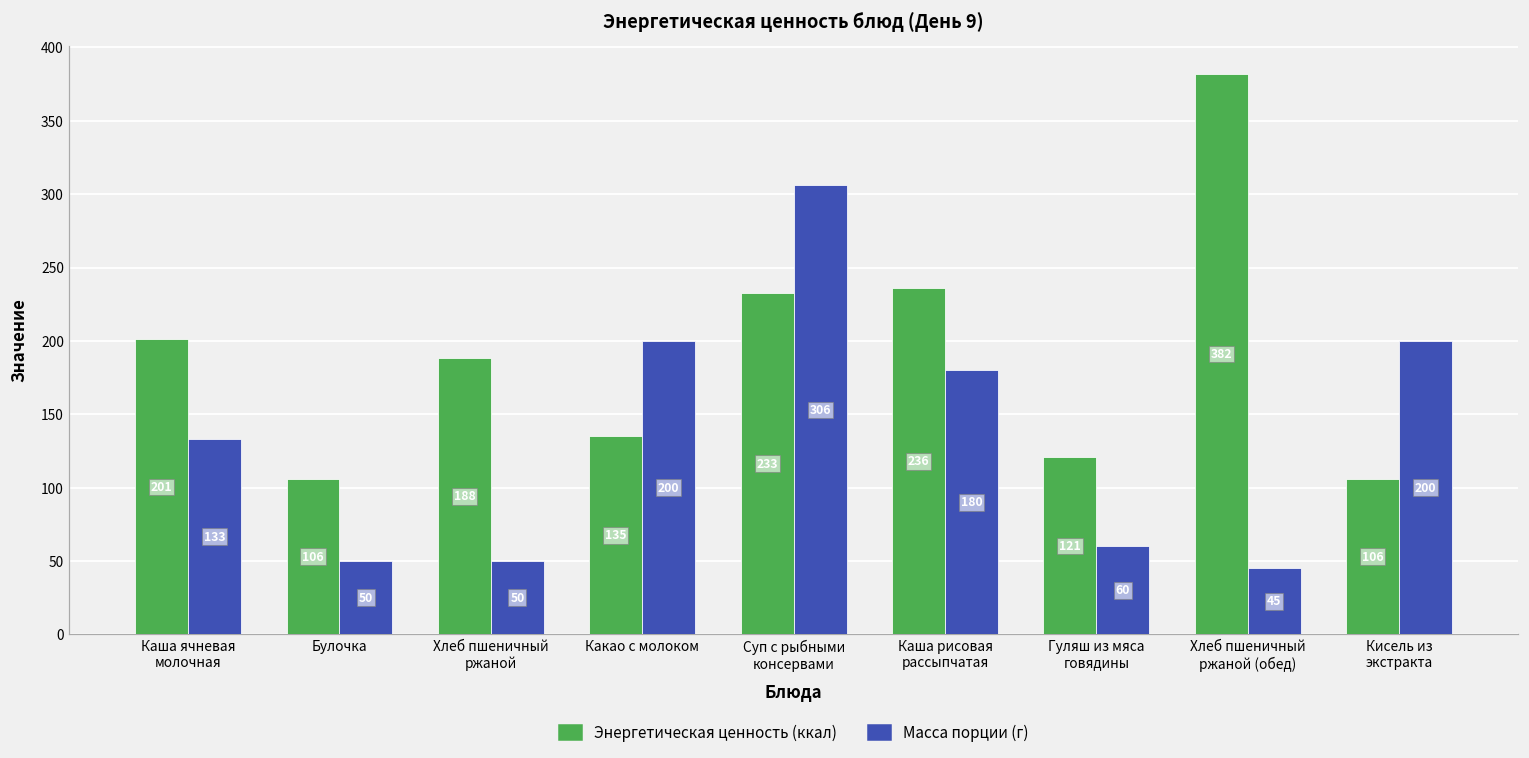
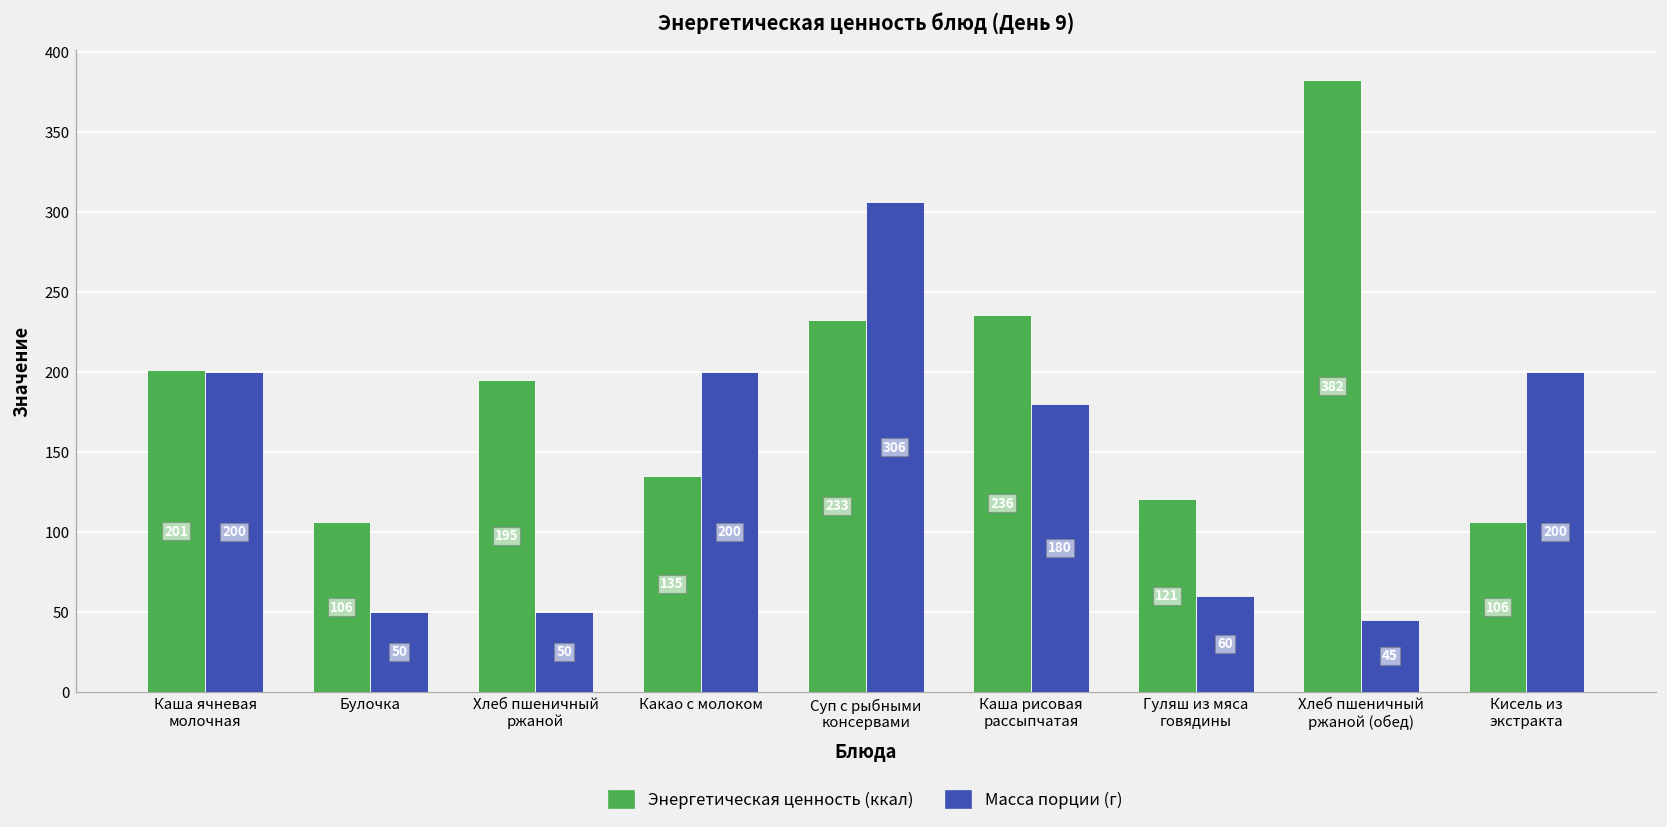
  {
    "Энергетическая ценность (ккал)": {
-     "Хлеб пшеничный ржаной": 188
+     "Хлеб пшеничный ржаной": 195
    },
    "Масса порции (г)": {
-     "Каша ячневая молочная": 133
+     "Каша ячневая молочная": 200
    }
  }
